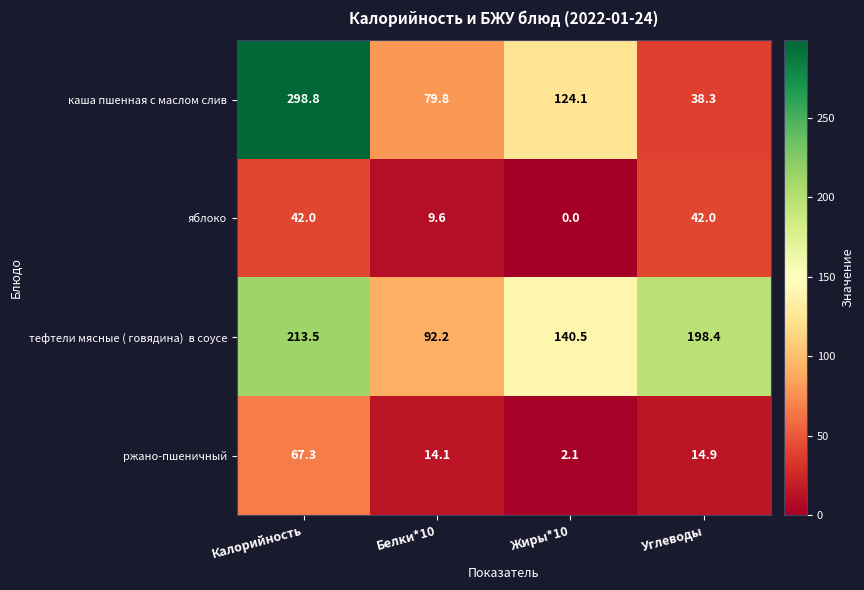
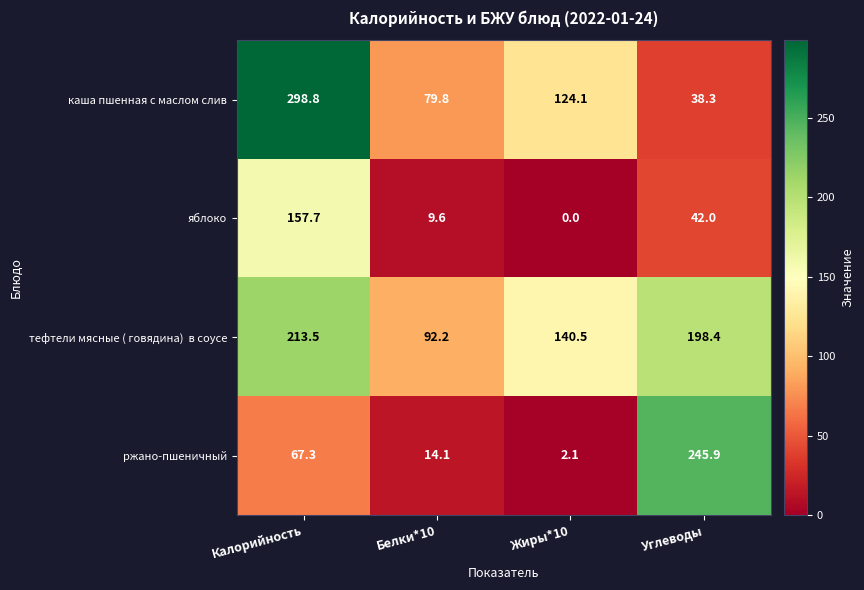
  {
    "каша пшенная с маслом слив": {
      "Калорийность": 298.8,
      "Белки*10": 79.8,
      "Жиры*10": 124.1,
      "Углеводы": 38.3
    },
    "яблоко": {
-     "Калорийность": 42.0,
+     "Калорийность": 157.7,
      "Белки*10": 9.6,
      "Жиры*10": 0.0,
      "Углеводы": 42.0
    },
    "тефтели мясные ( говядина) в соусе": {
      "Калорийность": 213.5,
      "Белки*10": 92.2,
      "Жиры*10": 140.5,
      "Углеводы": 198.4
    },
    "ржано-пшеничный": {
      "Калорийность": 67.3,
      "Белки*10": 14.1,
      "Жиры*10": 2.1,
-     "Углеводы": 14.9
+     "Углеводы": 245.9
    }
  }
